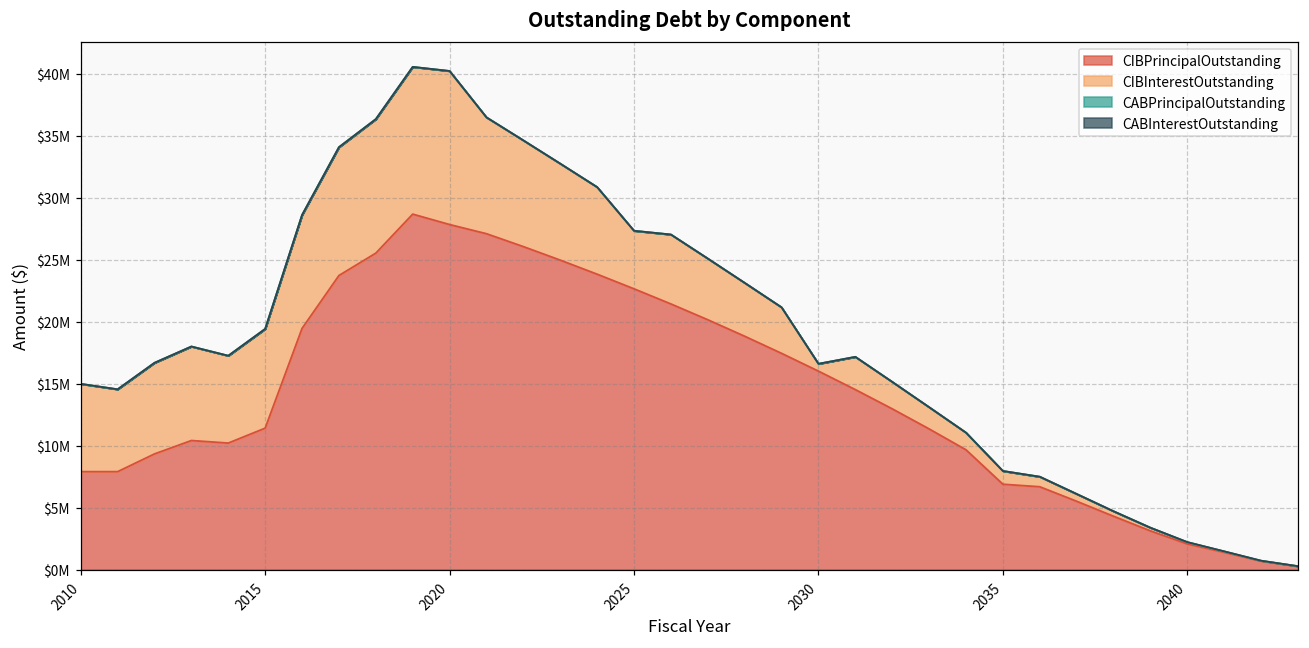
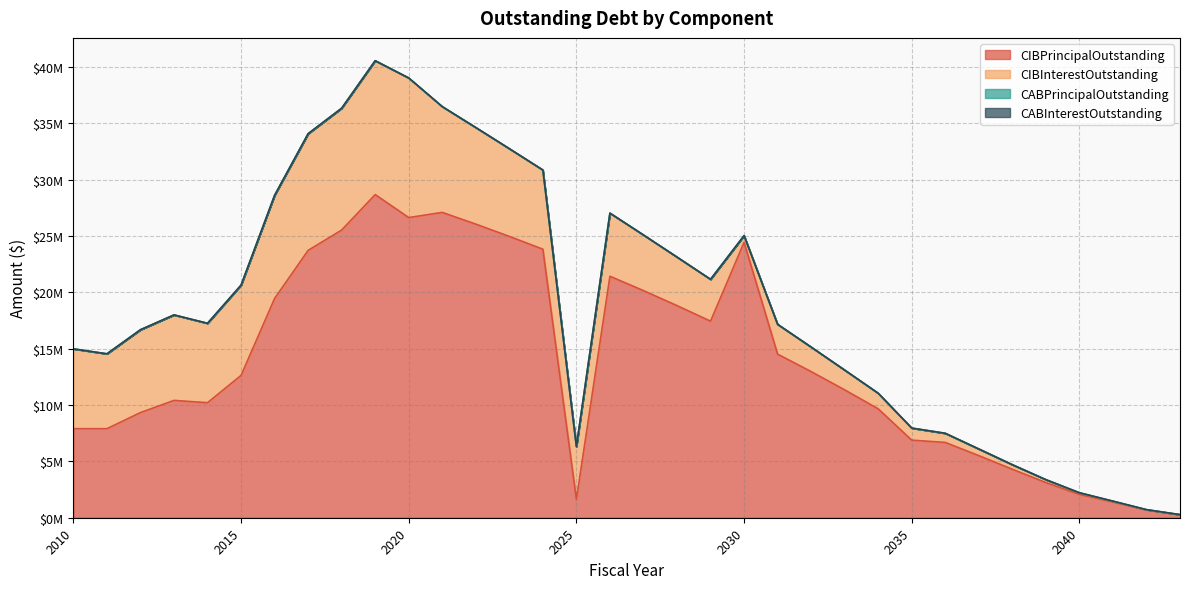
  {
    "CIBPrincipalOutstanding": {
      "2010": "$7900000",
-     "2015": "$11400000",
-     "2020": "$27800000",
-     "2025": "$22600000",
-     "2030": "$16000000",
+     "2015": "$12600000",
+     "2020": "$26600000",
+     "2025": "$1600000",
+     "2030": "$24400000",
      "2035": "$6900000"
    }
  }
